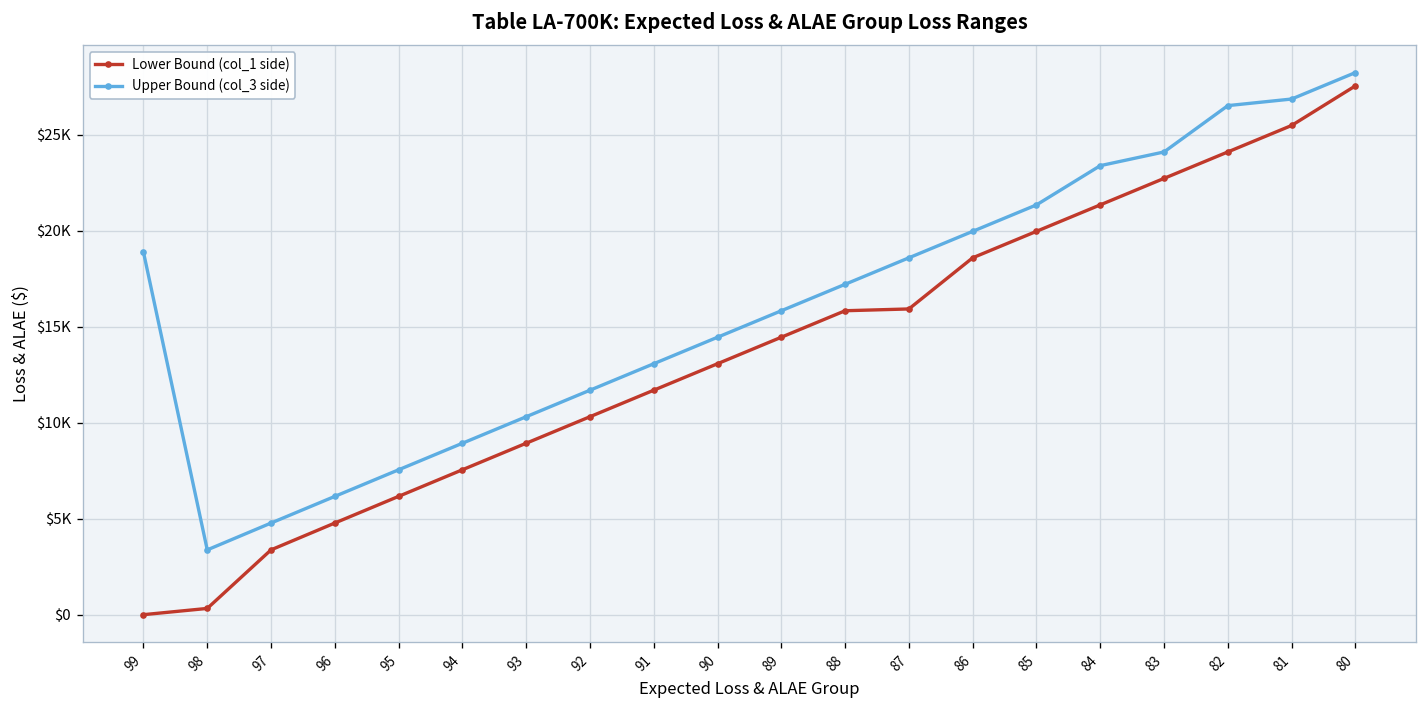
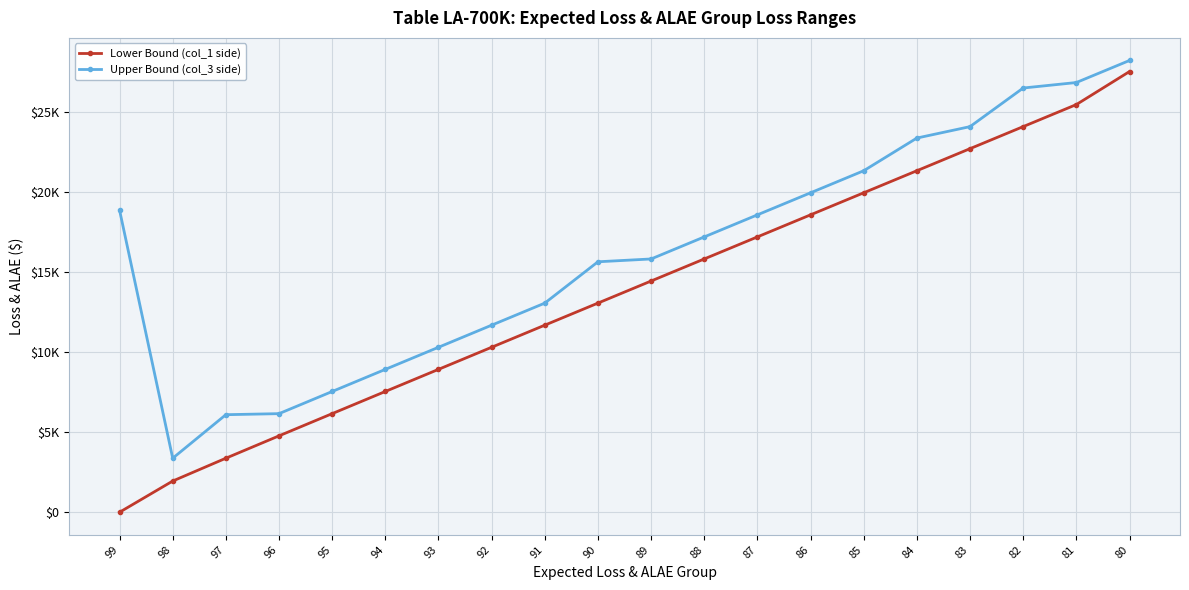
  {
    "Lower Bound (col_1 side)": {
      "99": "$0",
-     "98": "$300",
+     "98": "$2000",
      "97": "$3400",
      "96": "$4800",
      "95": "$6200",
      "94": "$7500",
      "93": "$8900",
      "92": "$10300",
      "91": "$11700",
      "90": "$13100",
      "89": "$14500",
      "88": "$15800",
-     "87": "$15900",
+     "87": "$17200",
      "86": "$18600",
      "85": "$20000",
      "84": "$21300",
      "83": "$22700",
      "82": "$24100",
      "81": "$25500",
      "80": "$27500"
    },
    "Upper Bound (col_3 side)": {
      "99": "$18900",
      "98": "$3400",
-     "97": "$4800",
+     "97": "$6100",
      "96": "$6200",
      "95": "$7500",
      "94": "$8900",
      "93": "$10300",
      "92": "$11700",
      "91": "$13100",
-     "90": "$14400",
+     "90": "$15700",
      "89": "$15800",
      "88": "$17200",
      "87": "$18600",
      "86": "$20000",
      "85": "$21300",
      "84": "$23400",
      "83": "$24100",
      "82": "$26500",
      "81": "$26900",
      "80": "$28200"
    }
  }
